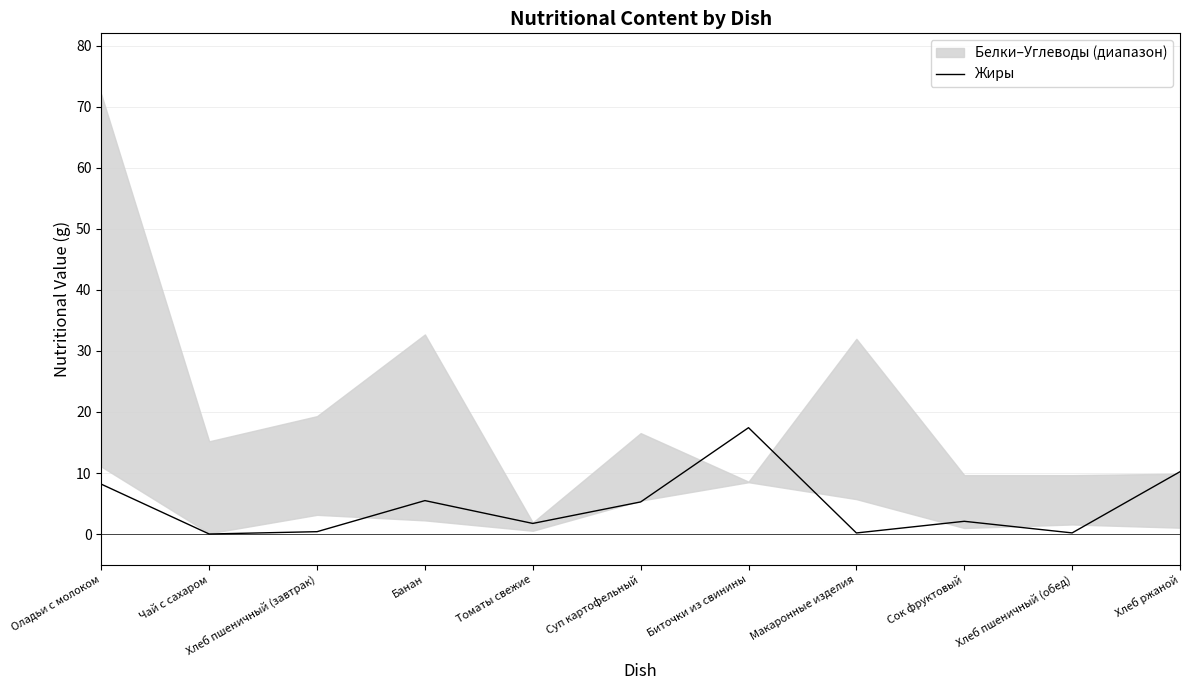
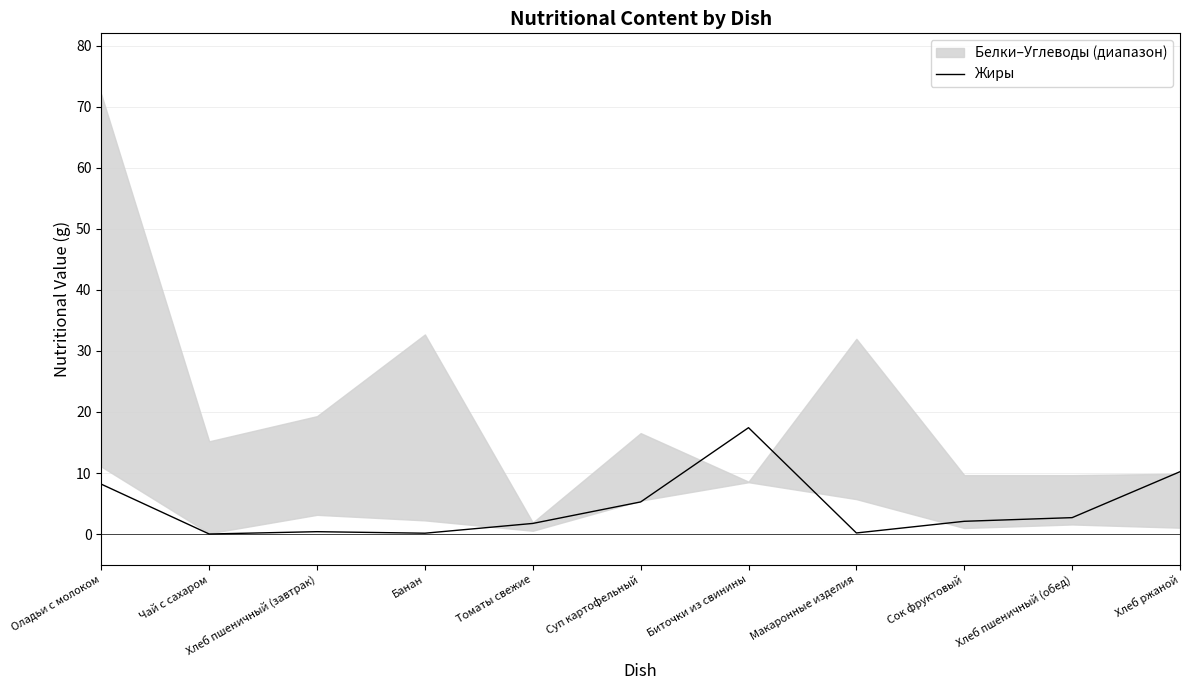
  {
    "Жиры": {
      "Оладьи с молоком": 8,
      "Чай с сахаром": 0,
      "Хлеб пшеничный (завтрак)": 0,
-     "Банан": 5,
+     "Банан": 0,
      "Суп картофельный": 5,
      "Биточки из свинины": 17,
      "Макаронные изделия": 0,
      "Сок фруктовый": 2,
-     "Хлеб пшеничный (обед)": 0
+     "Хлеб пшеничный (обед)": 3
    }
  }
